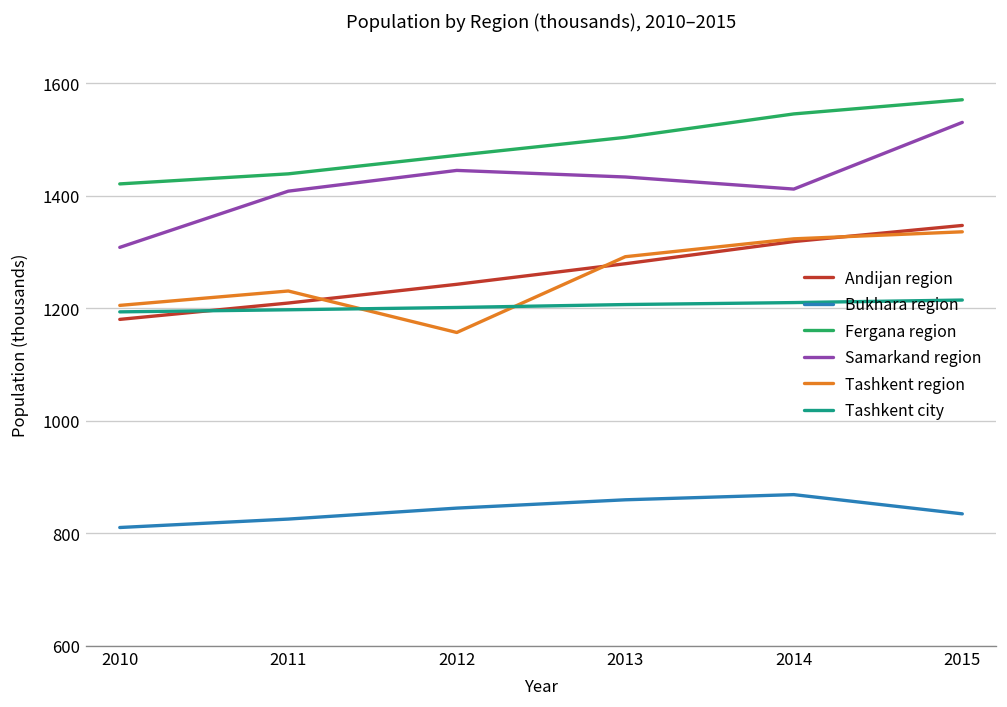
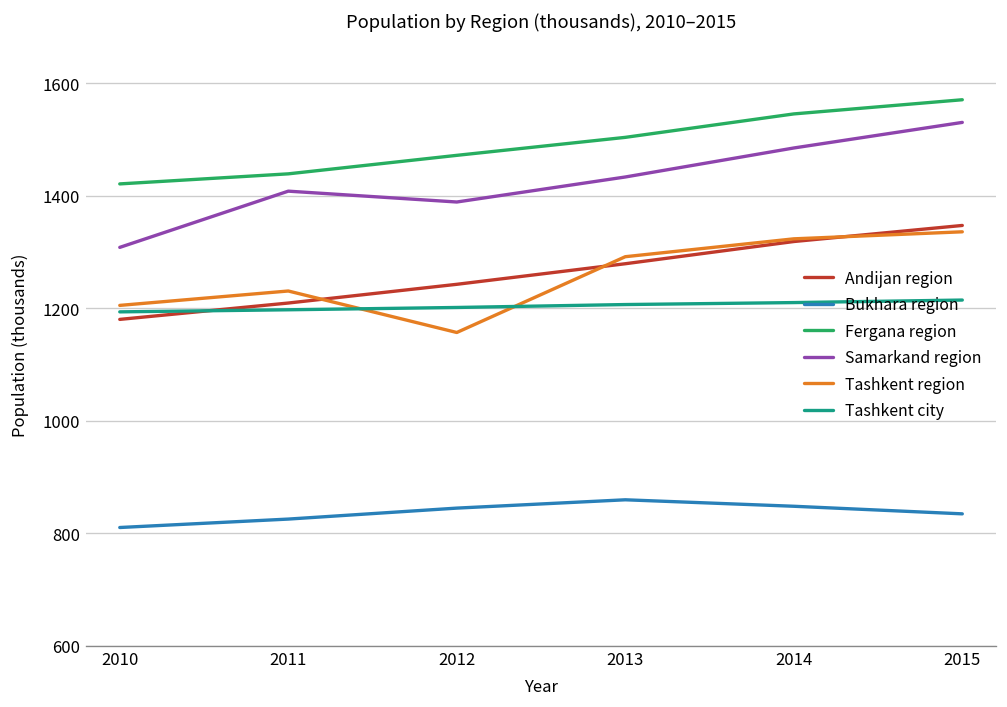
  {
    "Andijan region": {
      "2010": 1180,
      "2011": 1210,
      "2012": 1240,
      "2013": 1280,
      "2015": 1350
    },
    "Bukhara region": {
      "2010": 810,
      "2011": 830,
      "2012": 840,
      "2013": 860,
-     "2014": 870,
+     "2014": 850,
      "2015": 830
    },
    "Samarkand region": {
      "2010": 1310,
      "2011": 1410,
-     "2012": 1450,
+     "2012": 1390,
      "2013": 1430,
-     "2014": 1410,
+     "2014": 1490,
      "2015": 1530
    },
    "Tashkent region": {
      "2010": 1210,
      "2011": 1230,
      "2012": 1160,
      "2013": 1290,
      "2015": 1340
    }
  }
